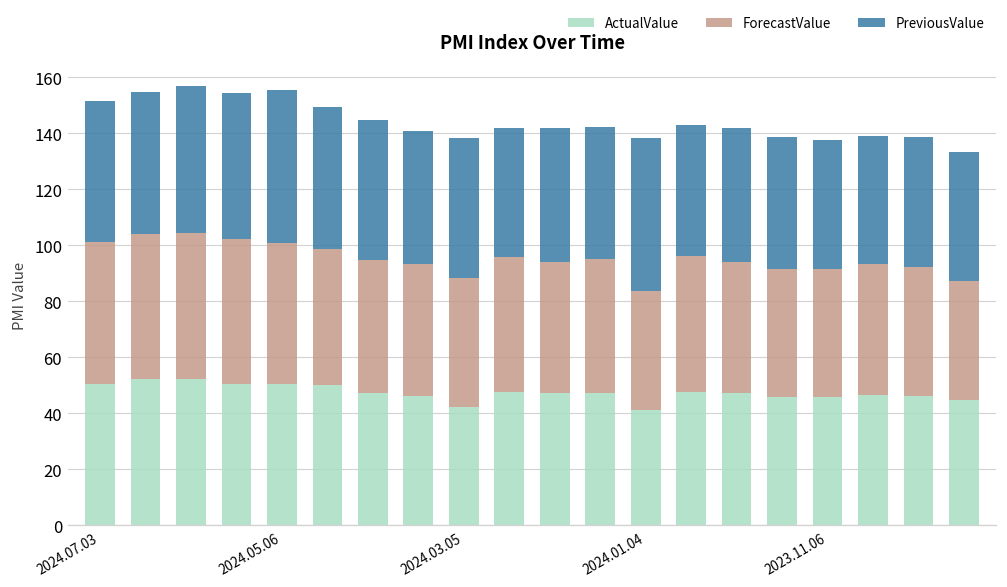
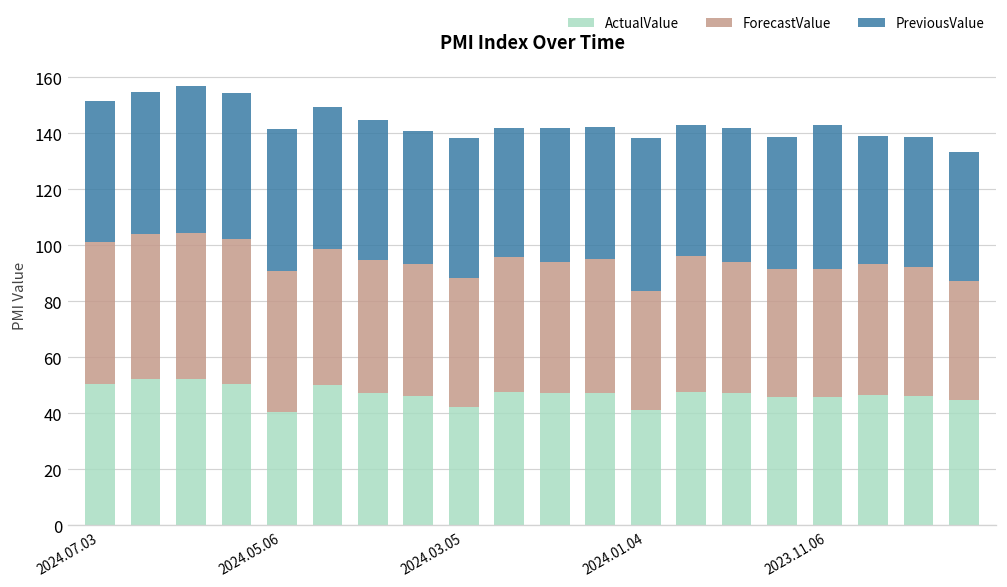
  {
    "ActualValue": {
      "2024.07.03": 51,
-     "2024.05.06": 51,
+     "2024.05.06": 40,
      "2024.03.05": 42,
      "2024.01.04": 41,
      "2023.11.06": 46
    },
    "ForecastValue": {
      "2024.07.03": 51,
      "2024.05.06": 50,
      "2024.03.05": 46,
      "2024.01.04": 43,
      "2023.11.06": 46
    },
    "PreviousValue": {
      "2024.07.03": 50,
-     "2024.05.06": 55,
+     "2024.05.06": 51,
      "2024.03.05": 50,
      "2024.01.04": 55,
-     "2023.11.06": 46
+     "2023.11.06": 51
    }
  }
